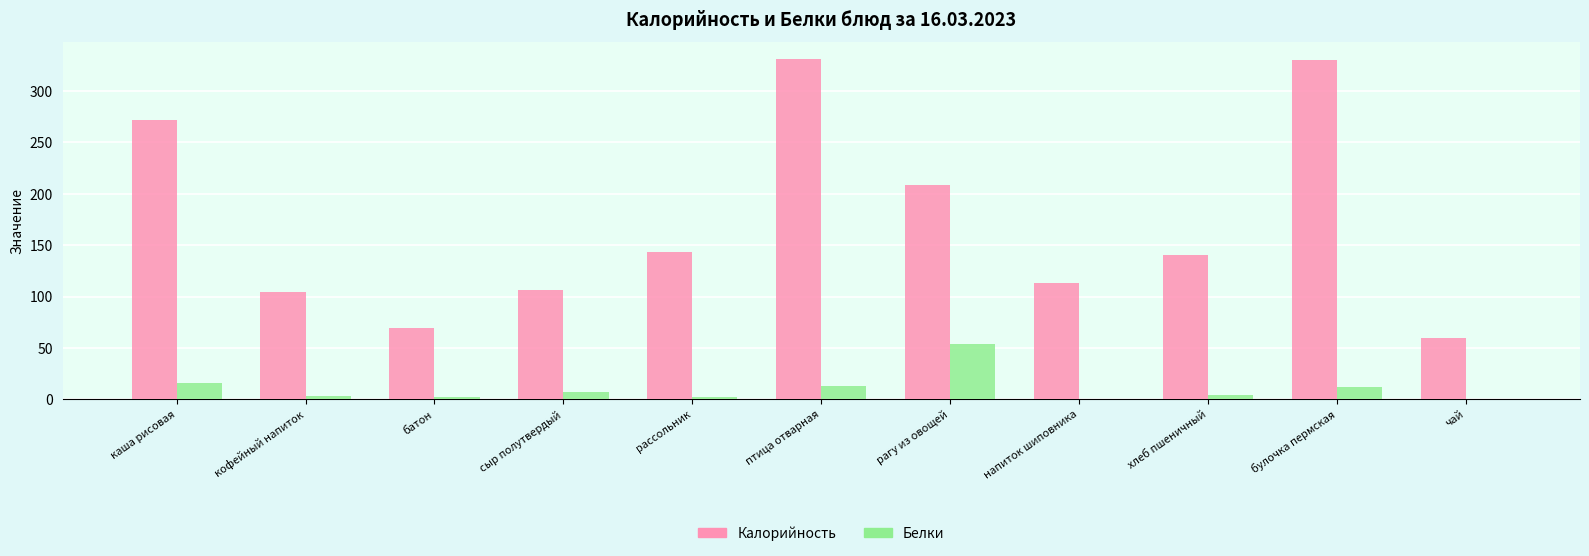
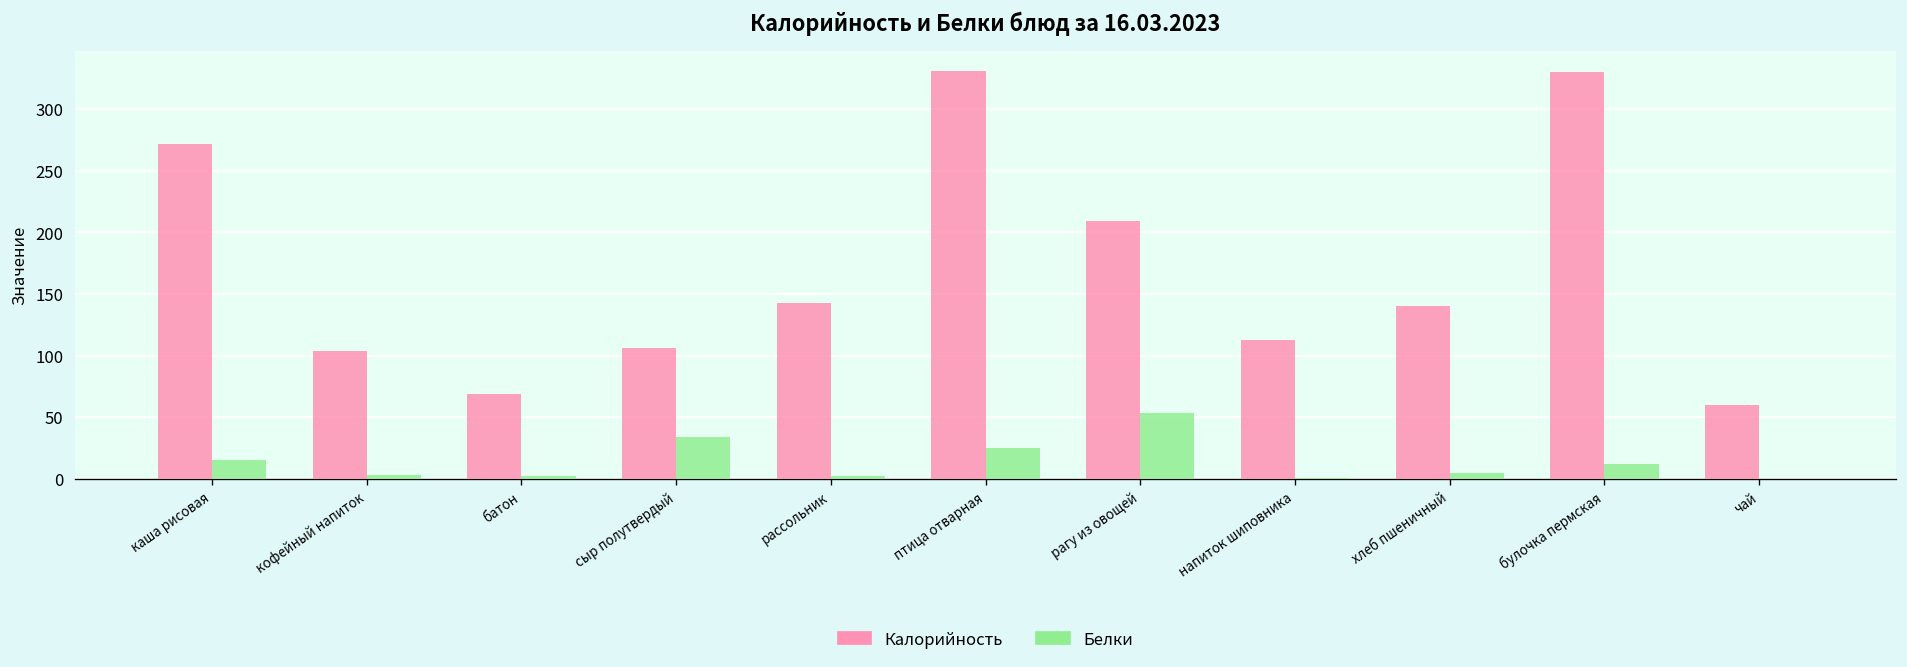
  {
    "Калорийность": {
      "каша рисовая": 272,
      "кофейный напиток": 104,
      "батон": 69,
      "сыр полутвердый": 106,
      "рассольник": 143,
      "птица отварная": 331,
      "рагу из овощей": 209,
      "напиток шиповника": 113,
      "хлеб пшеничный": 141,
      "булочка пермская": 330,
      "чай": 60
    },
    "Белки": {
      "каша рисовая": 16,
      "кофейный напиток": 3,
-     "сыр полутвердый": 7,
+     "сыр полутвердый": 34,
      "рассольник": 3,
-     "птица отварная": 13,
+     "птица отварная": 25,
      "рагу из овощей": 53,
      "хлеб пшеничный": 5,
      "булочка пермская": 12
    }
  }
